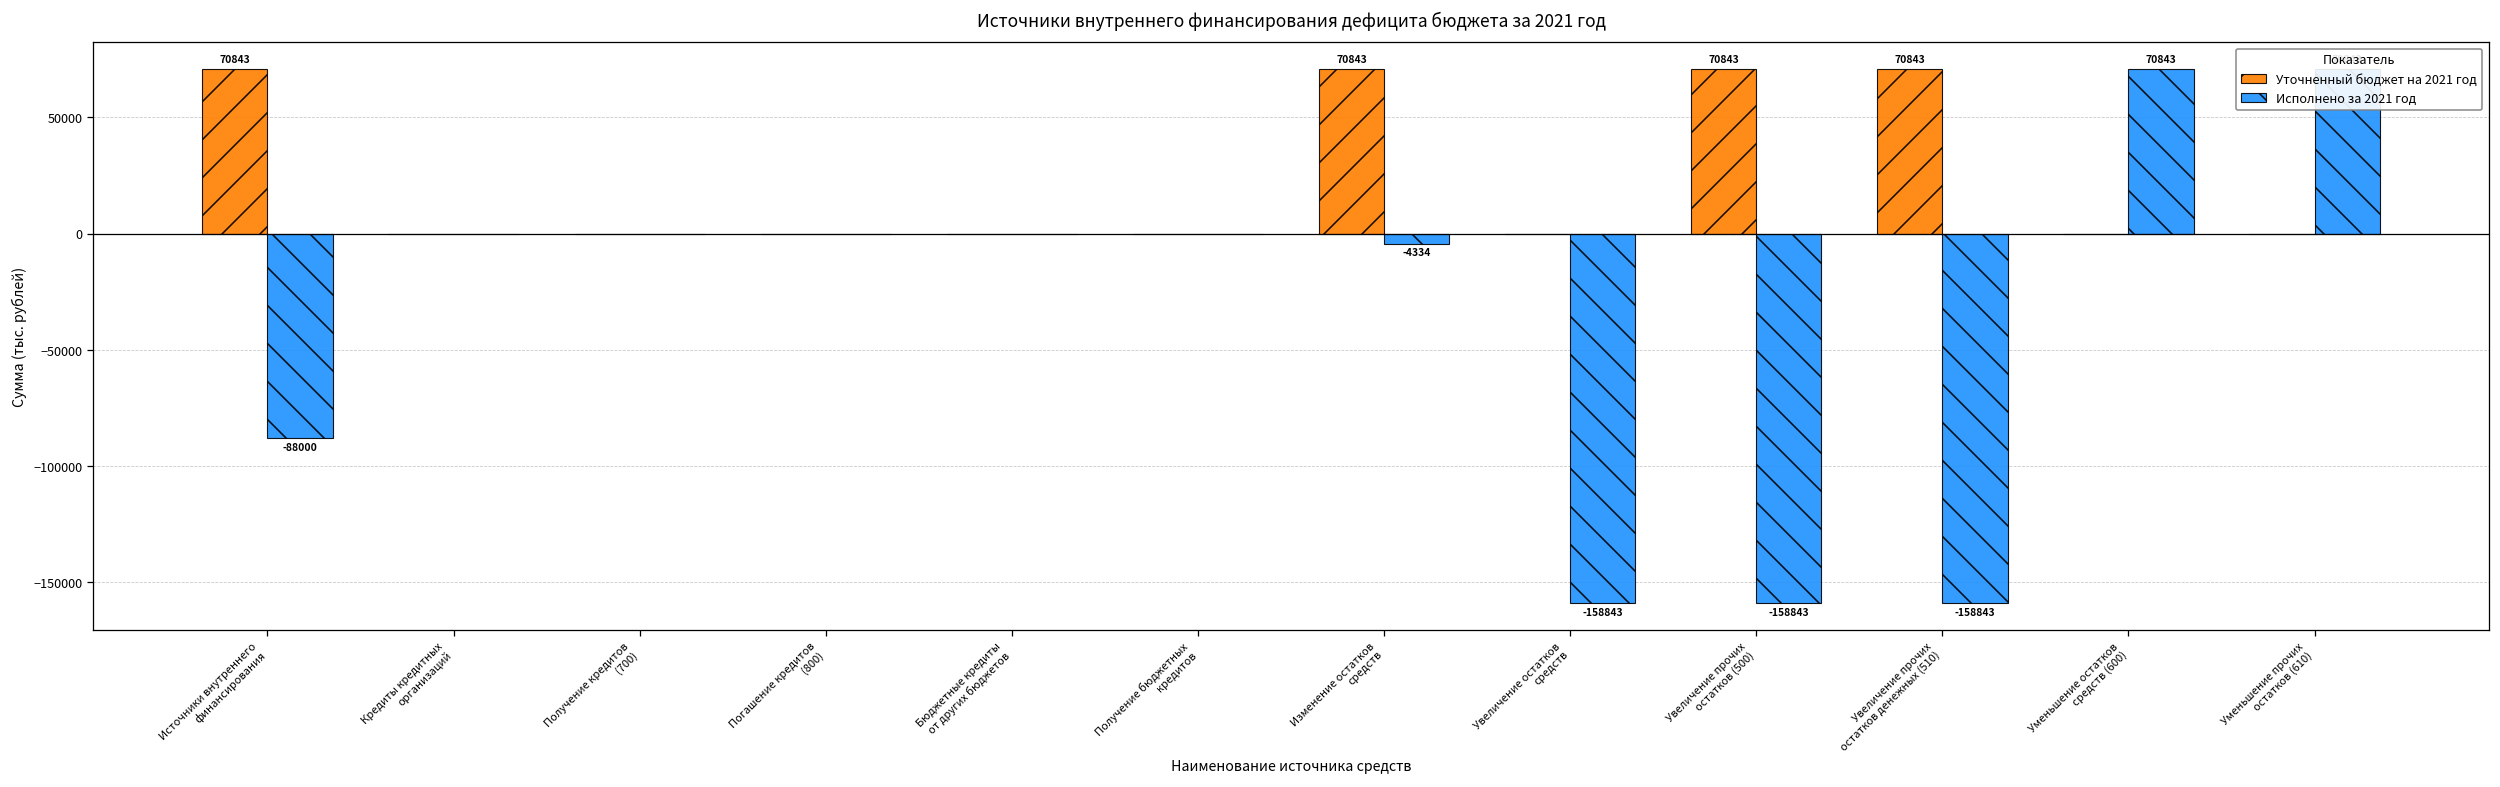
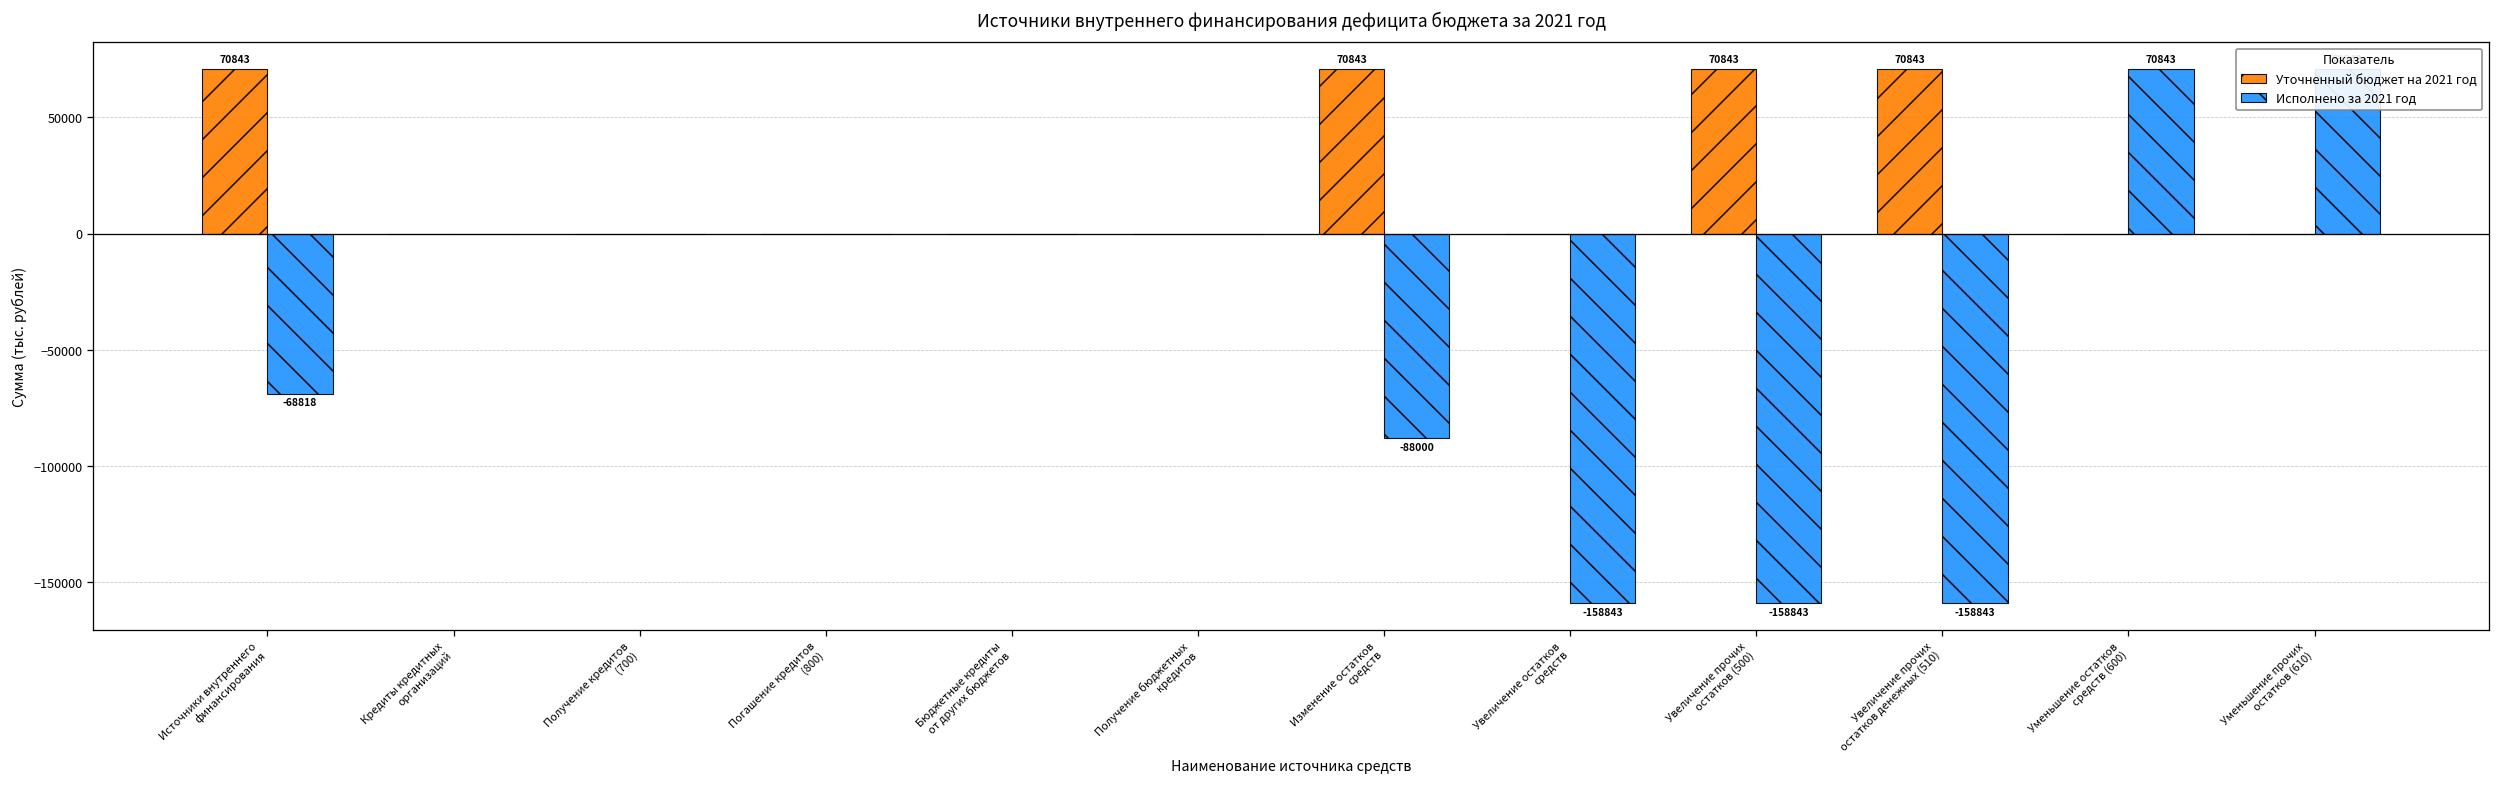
  {
    "Уточненный бюджет на 2021 год": {
      "Источники внутреннего финансирования": 70843,
      "Изменение остатков средств": 70843,
      "Увеличение прочих остатков (500)": 70843,
      "Увеличение прочих остатков денежных (510)": 70843
    },
    "Исполнено за 2021 год": {
-     "Источники внутреннего финансирования": -88000,
-     "Изменение остатков средств": -4334,
+     "Источники внутреннего финансирования": -68818,
+     "Изменение остатков средств": -88000,
      "Увеличение остатков средств": -158843,
      "Увеличение прочих остатков (500)": -158843,
      "Увеличение прочих остатков денежных (510)": -158843,
      "Уменьшение остатков средств (600)": 70843
    }
  }
